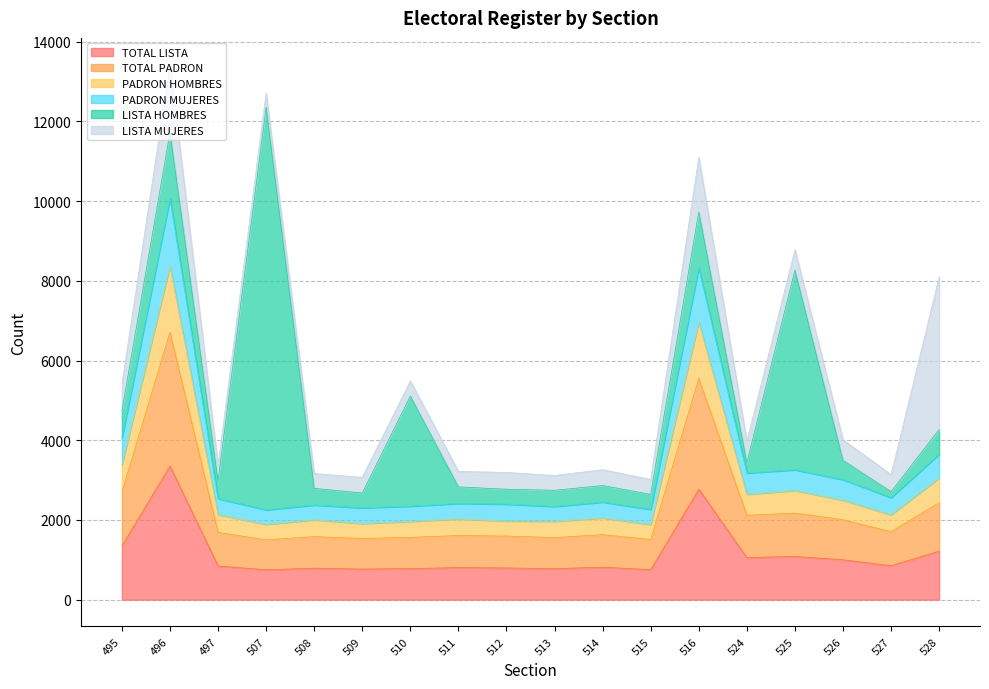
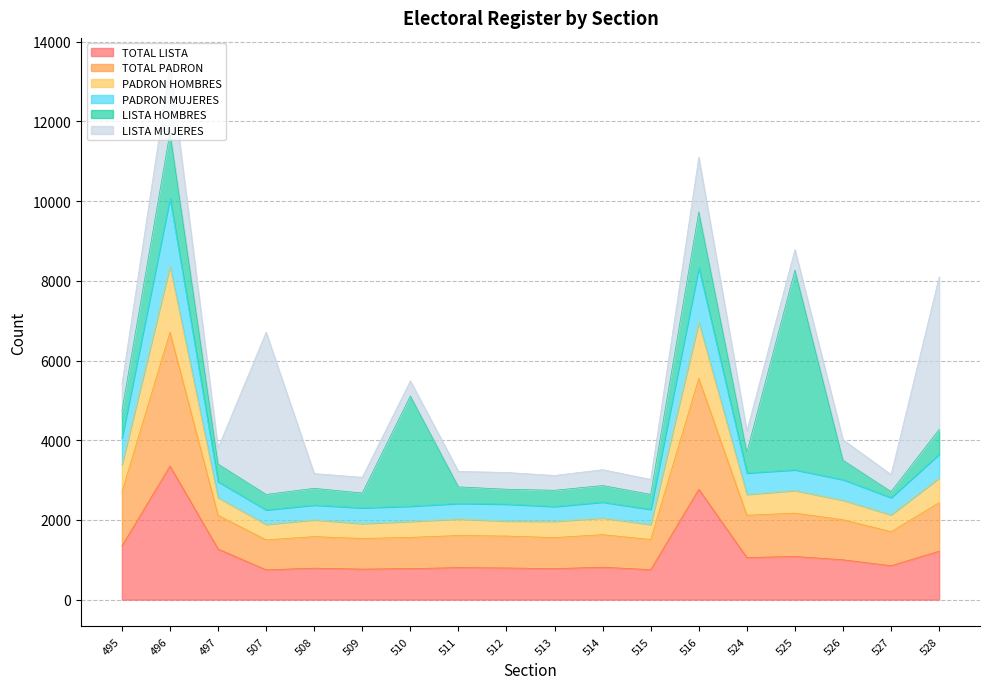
  {
    "TOTAL LISTA": {
      "495": 1300,
      "496": 3400,
-     "497": 800,
+     "497": 1300,
      "507": 700,
      "508": 800,
      "509": 800,
      "510": 800,
      "511": 800,
      "512": 800,
      "513": 800,
      "514": 800,
      "515": 800,
      "516": 2800,
      "524": 1100,
      "525": 1100,
      "526": 1000,
      "527": 900,
      "528": 1200
    },
    "PADRON MUJERES": {
      "495": 700,
      "496": 1700,
      "497": 400,
      "507": 400,
      "508": 400,
      "509": 400,
      "510": 400,
      "511": 400,
      "512": 400,
      "513": 400,
      "514": 400,
      "515": 400,
      "516": 1400,
      "524": 500,
      "525": 500,
      "526": 500,
      "527": 400,
      "528": 600
    },
    "LISTA HOMBRES": {
      "495": 700,
      "497": 400,
-     "507": 10100,
+     "507": 400,
      "508": 400,
      "509": 400,
      "510": 2800,
      "511": 400,
      "512": 400,
      "513": 400,
      "514": 400,
      "515": 400,
      "516": 1400,
-     "524": 300,
+     "524": 500,
      "525": 5000,
      "526": 500,
      "527": 200,
      "528": 600
    },
    "LISTA MUJERES": {
      "495": 700,
      "497": 400,
-     "507": 400,
+     "507": 4100,
      "508": 400,
      "509": 400,
      "510": 400,
      "511": 400,
      "512": 400,
      "513": 400,
      "514": 400,
      "515": 400,
      "516": 1400,
      "524": 500,
      "525": 500,
      "526": 500,
      "527": 400,
      "528": 3800
    }
  }
